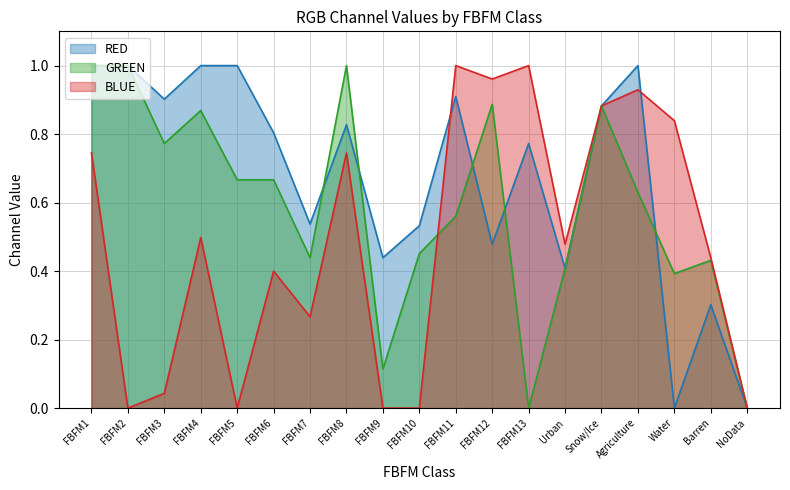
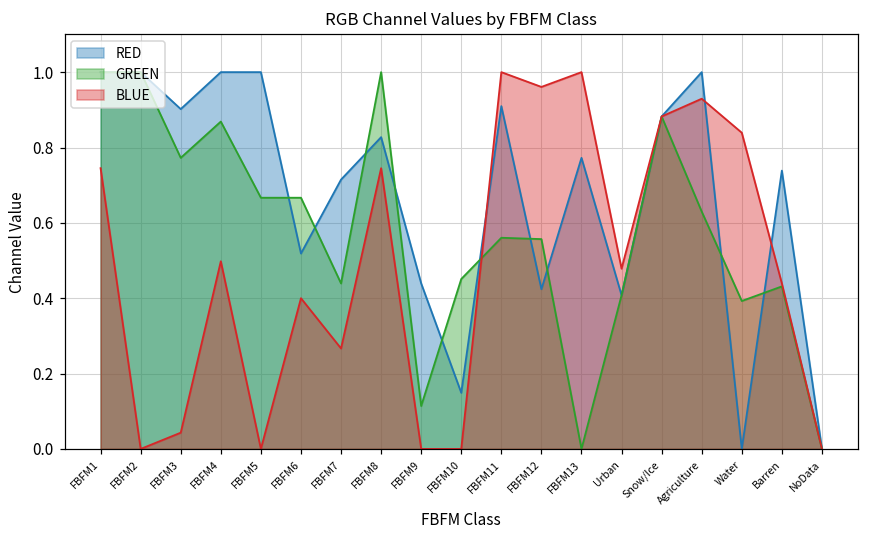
  {
    "RED": {
      "FBFM3": 0.90,
      "FBFM4": 1.00,
      "FBFM5": 1.00,
-     "FBFM6": 0.80,
-     "FBFM7": 0.54,
+     "FBFM6": 0.52,
+     "FBFM7": 0.71,
      "FBFM8": 0.83,
      "FBFM9": 0.44,
-     "FBFM10": 0.53,
+     "FBFM10": 0.15,
      "FBFM11": 0.91,
-     "FBFM12": 0.48,
+     "FBFM12": 0.42,
      "FBFM13": 0.77,
      "Agriculture": 1.00,
      "Water": 0.00,
-     "Barren": 0.30
+     "Barren": 0.74
    },
    "GREEN": {
      "FBFM3": 0.77,
      "FBFM4": 0.87,
      "FBFM5": 0.67,
      "FBFM6": 0.67,
      "FBFM7": 0.44,
      "FBFM8": 1.00,
      "FBFM9": 0.11,
      "FBFM10": 0.45,
      "FBFM11": 0.56,
-     "FBFM12": 0.89,
+     "FBFM12": 0.56,
      "FBFM13": 0.00,
      "Agriculture": 0.63,
      "Water": 0.39,
      "Barren": 0.43
    },
    "BLUE": {
      "FBFM1": 0.75,
      "FBFM2": 0.00,
      "FBFM3": 0.04,
      "FBFM4": 0.50,
      "FBFM5": 0.00,
      "FBFM6": 0.40,
      "FBFM7": 0.27,
      "FBFM8": 0.75,
      "FBFM9": 0.00,
      "FBFM10": 0.00,
      "FBFM11": 1.00,
      "FBFM12": 0.96,
      "FBFM13": 1.00,
      "Urban": 0.48,
      "Agriculture": 0.93,
      "Water": 0.84,
      "Barren": 0.44
    }
  }
